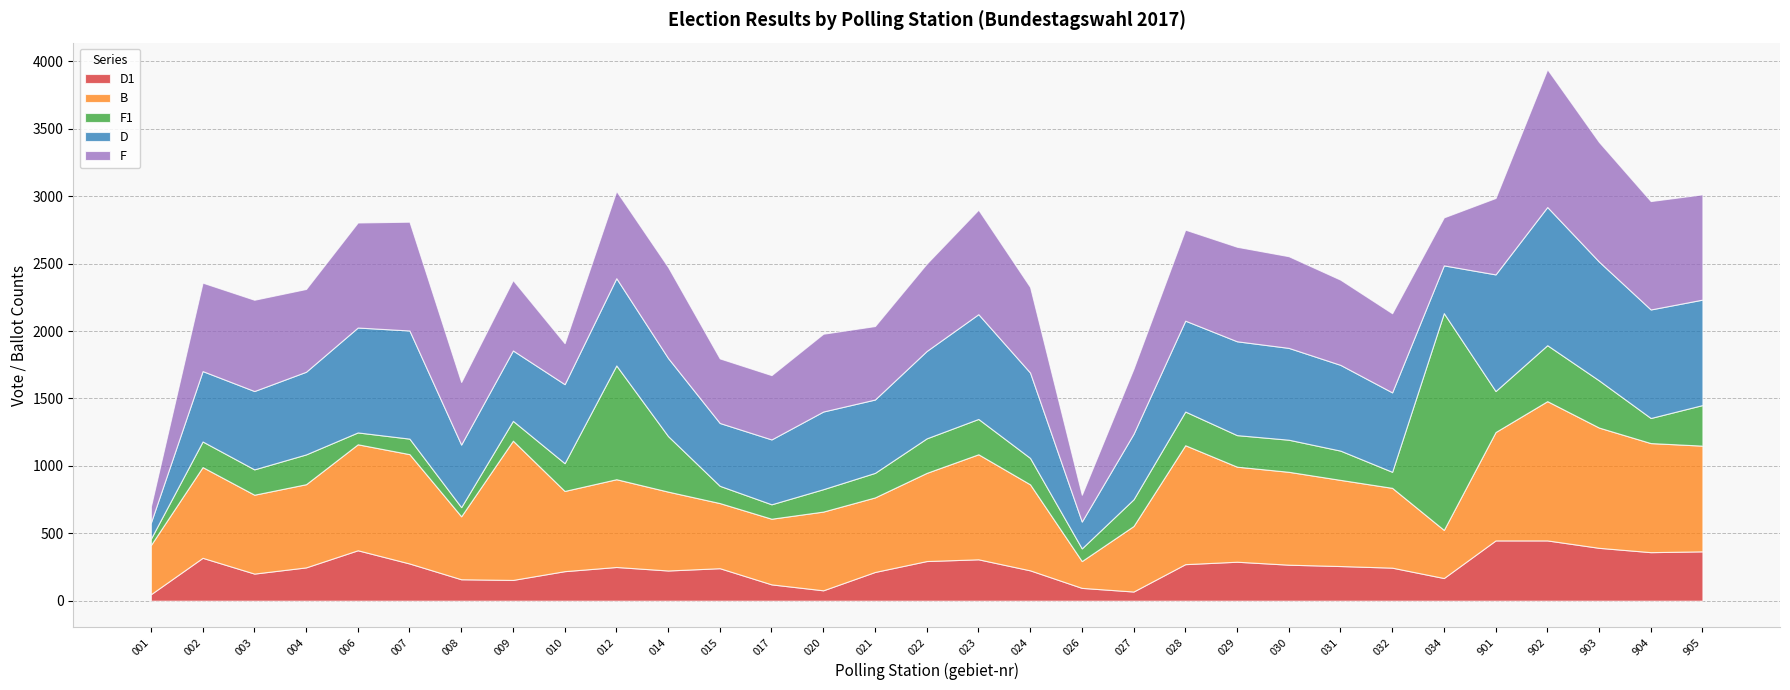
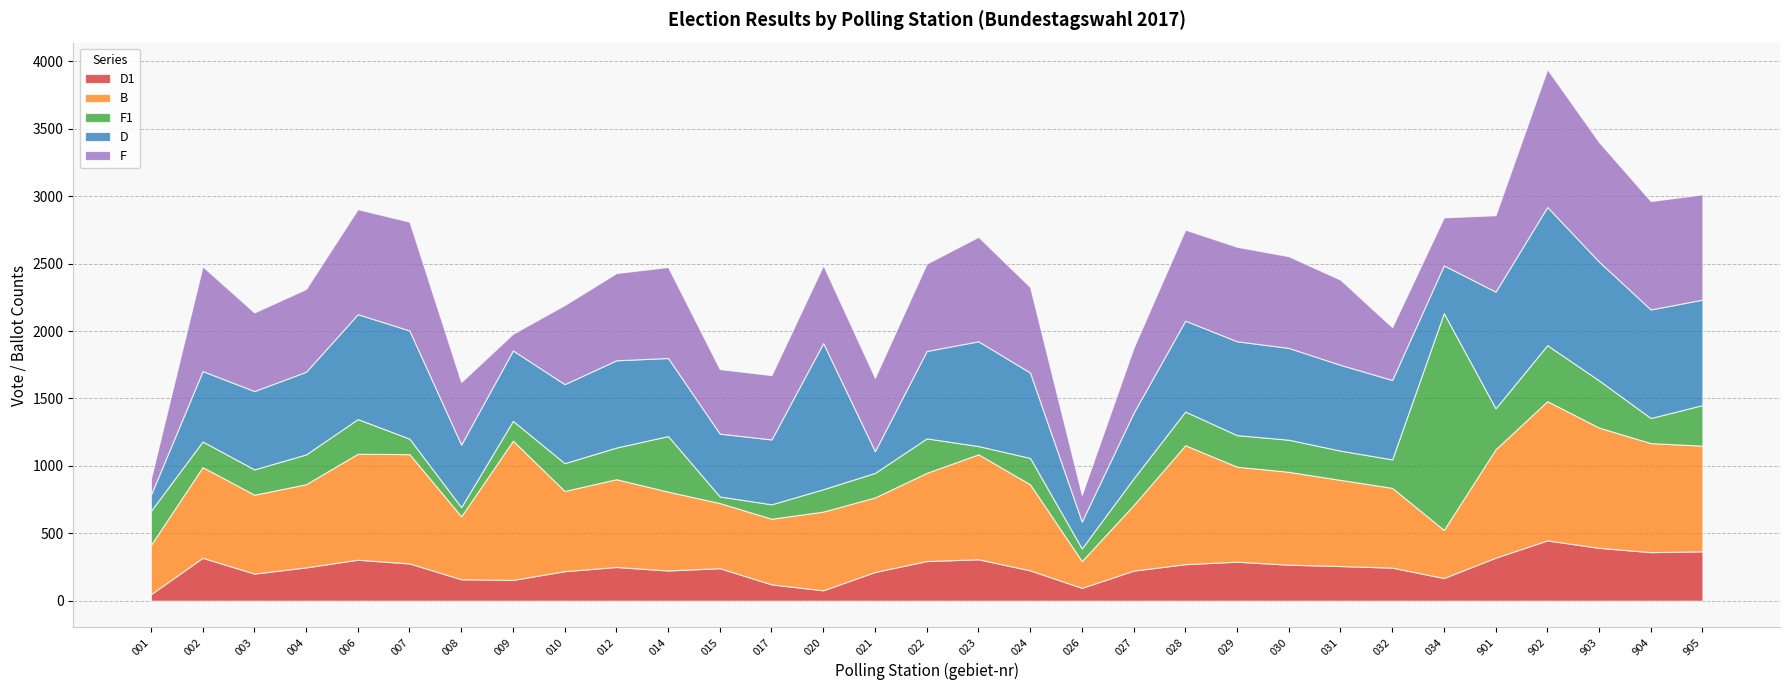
  {
    "D1": {
      "001": 50,
      "002": 320,
      "003": 200,
      "004": 250,
-     "006": 370,
+     "006": 300,
      "007": 280,
      "008": 160,
      "009": 150,
      "010": 220,
      "012": 250,
      "014": 220,
      "015": 240,
      "017": 120,
      "020": 80,
      "021": 210,
      "022": 290,
      "023": 310,
      "024": 230,
      "026": 100,
-     "027": 70,
+     "027": 220,
      "028": 270,
      "029": 290,
      "030": 270,
      "031": 260,
      "032": 250,
      "034": 170,
-     "901": 450,
+     "901": 320,
      "902": 450,
      "903": 390,
      "904": 360,
      "905": 370
    },
    "B": {
      "001": 370,
      "002": 670,
      "003": 590,
      "004": 620,
      "006": 790,
      "007": 810,
      "008": 470,
      "009": 1030,
      "010": 600,
      "012": 650,
      "014": 590,
      "015": 480,
      "017": 490,
      "020": 580,
      "021": 550,
      "022": 650,
      "023": 780,
      "024": 640,
      "026": 200,
      "027": 490,
      "028": 880,
      "029": 710,
      "030": 690,
      "031": 640,
      "032": 590,
      "034": 360,
      "901": 800,
      "902": 1030,
      "903": 890,
      "904": 810,
      "905": 780
    },
    "F1": {
-     "001": 50,
+     "001": 250,
      "002": 190,
      "003": 190,
      "004": 220,
-     "006": 90,
+     "006": 260,
      "007": 120,
      "008": 70,
      "009": 150,
      "010": 210,
-     "012": 840,
+     "012": 240,
      "014": 410,
-     "015": 130,
+     "015": 50,
      "017": 110,
      "020": 170,
      "021": 180,
      "022": 260,
-     "023": 260,
+     "023": 60,
      "024": 200,
      "026": 90,
      "027": 200,
      "028": 250,
      "029": 230,
      "030": 240,
      "031": 220,
-     "032": 120,
+     "032": 210,
      "034": 1610,
      "901": 300,
      "902": 420,
      "903": 350,
      "904": 190,
      "905": 300
    },
    "D": {
      "001": 120,
      "002": 520,
      "003": 580,
      "004": 610,
      "006": 780,
      "007": 800,
      "008": 460,
      "009": 520,
      "010": 590,
      "012": 650,
      "014": 580,
      "015": 470,
      "017": 480,
-     "020": 580,
-     "021": 540,
+     "020": 1080,
+     "021": 160,
      "022": 650,
      "023": 780,
      "024": 630,
      "026": 200,
      "027": 490,
      "028": 670,
      "029": 700,
      "030": 680,
      "031": 640,
      "032": 590,
      "034": 350,
      "901": 870,
      "902": 1030,
      "903": 880,
      "904": 810,
      "905": 780
    },
    "F": {
      "001": 120,
-     "002": 660,
-     "003": 680,
+     "002": 780,
+     "003": 580,
      "004": 610,
      "006": 780,
      "007": 810,
      "008": 460,
-     "009": 520,
-     "010": 300,
+     "009": 120,
+     "010": 590,
      "012": 650,
      "014": 680,
      "015": 480,
      "017": 480,
      "020": 580,
      "021": 550,
      "022": 650,
      "023": 780,
      "024": 640,
      "026": 200,
      "027": 480,
      "028": 680,
      "029": 700,
      "030": 680,
      "031": 630,
-     "032": 590,
+     "032": 390,
      "034": 360,
      "901": 570,
      "902": 1020,
      "903": 890,
      "904": 800,
      "905": 780
    }
  }
